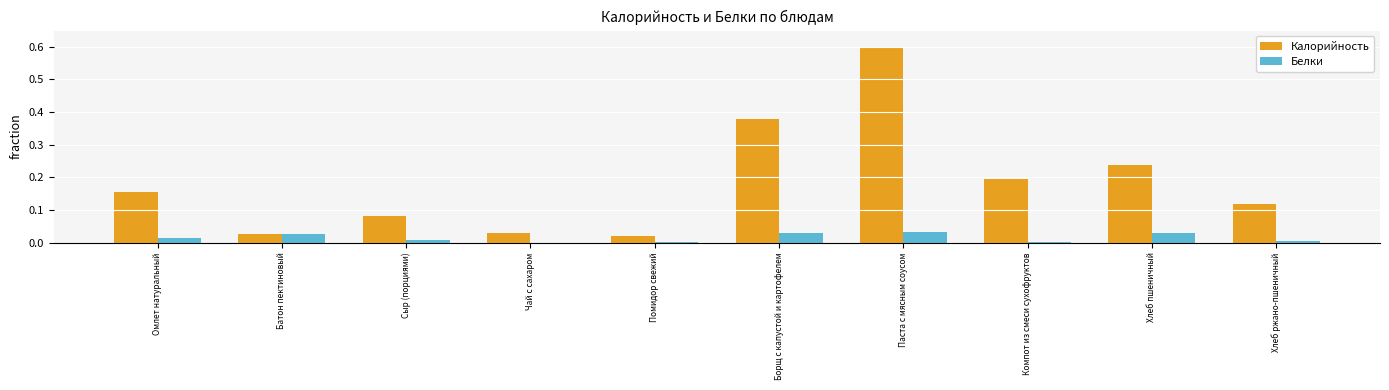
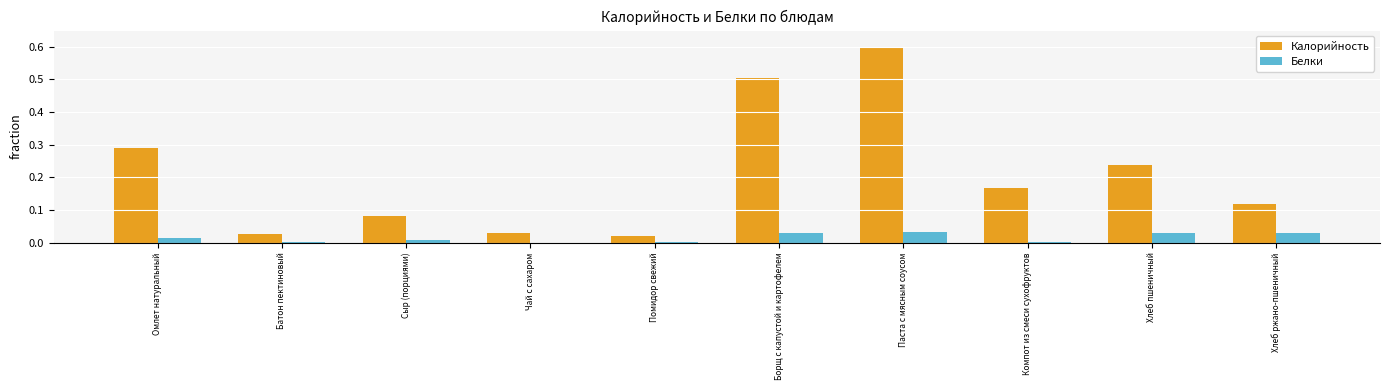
  {
    "Калорийность": {
-     "Омлет натуральный": 0.16,
+     "Омлет натуральный": 0.29,
      "Батон пектиновый": 0.03,
      "Сыр (порциями)": 0.08,
      "Чай с сахаром": 0.03,
      "Помидор свежий": 0.02,
-     "Борщ с капустой и картофелем": 0.38,
+     "Борщ с капустой и картофелем": 0.51,
      "Паста с мясным соусом": 0.60,
-     "Компот из смеси сухофруктов": 0.20,
+     "Компот из смеси сухофруктов": 0.17,
      "Хлеб пшеничный": 0.24,
      "Хлеб ржано-пшеничный": 0.12
    },
    "Белки": {
      "Омлет натуральный": 0.01,
-     "Батон пектиновый": 0.03,
+     "Батон пектиновый": 0.00,
      "Борщ с капустой и картофелем": 0.03,
      "Паста с мясным соусом": 0.03,
      "Хлеб пшеничный": 0.03,
-     "Хлеб ржано-пшеничный": 0.00
+     "Хлеб ржано-пшеничный": 0.03
    }
  }
